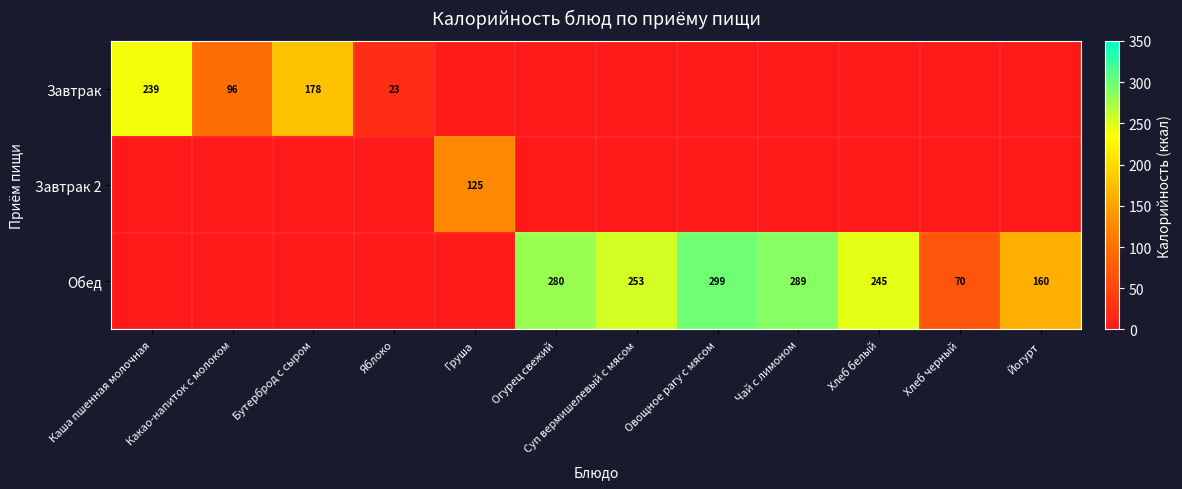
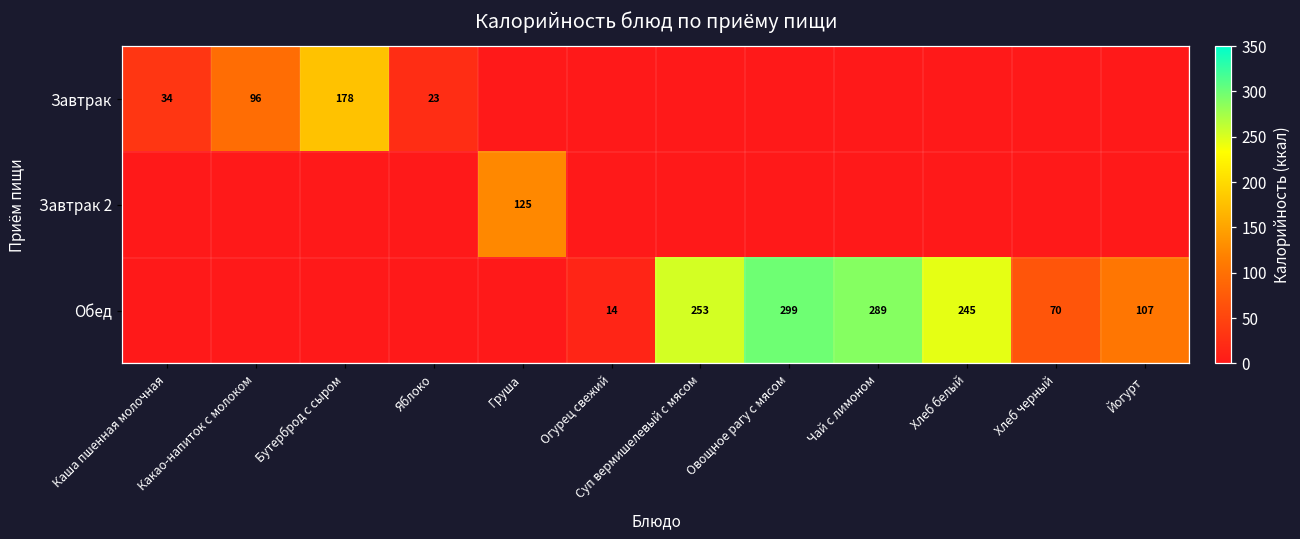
  {
    "Завтрак": {
-     "Каша пшенная молочная": 239,
+     "Каша пшенная молочная": 34,
      "Какао-напиток с молоком": 96,
      "Бутерброд с сыром": 178,
      "Яблоко": 23
    },
    "Завтрак 2": {
      "Груша": 125
    },
    "Обед": {
-     "Огурец свежий": 280,
+     "Огурец свежий": 14,
      "Суп вермишелевый с мясом": 253,
      "Овощное рагу с мясом": 299,
      "Чай с лимоном": 289,
      "Хлеб белый": 245,
      "Хлеб черный": 70,
-     "Йогурт": 160
+     "Йогурт": 107
    }
  }
